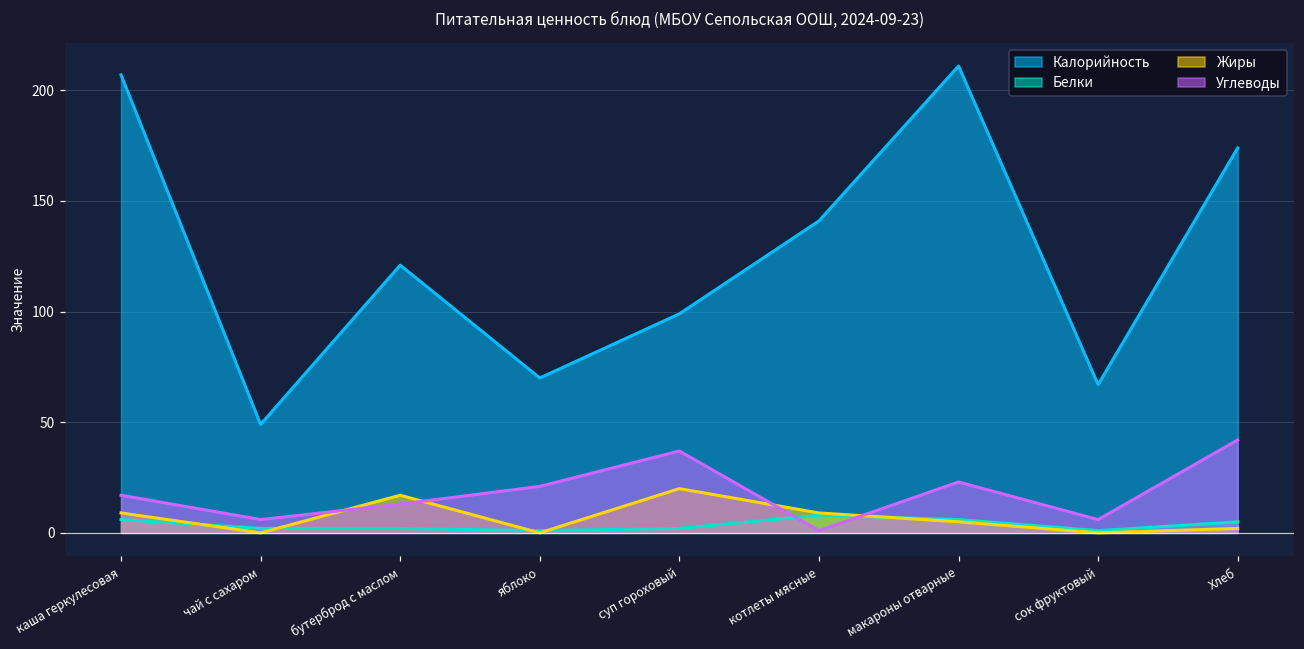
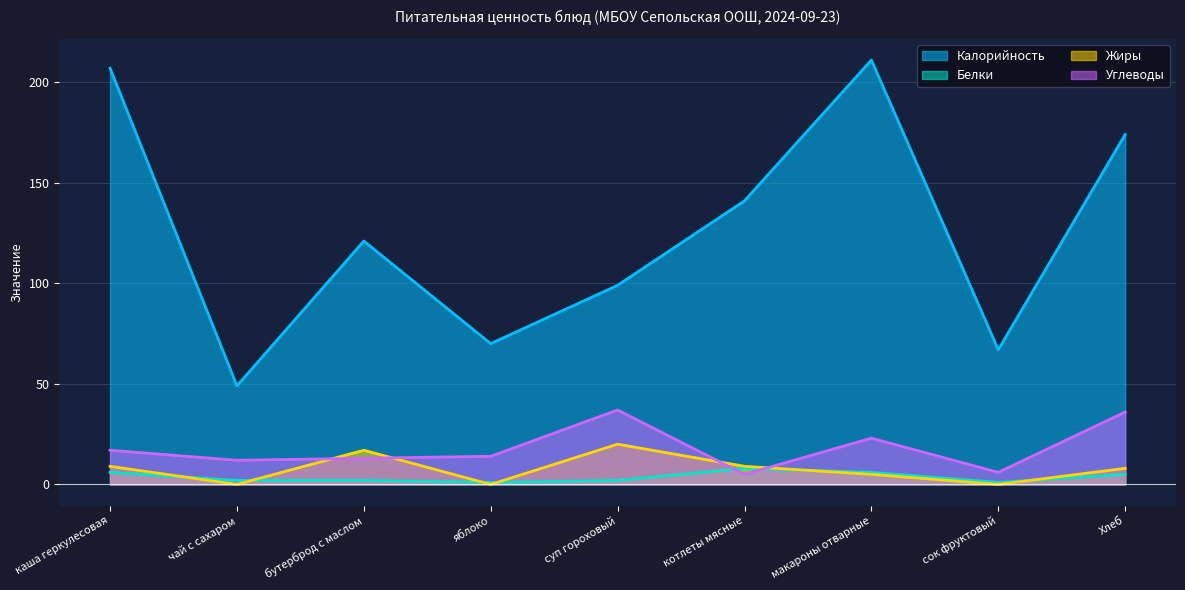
  {
    "Жиры": {
      "каша геркулесовая": 9,
      "чай с сахаром": 0,
      "бутерброд с маслом": 17,
      "суп гороховый": 20,
-     "Хлеб": 2
+     "Хлеб": 8
    },
    "Углеводы": {
      "каша геркулесовая": 17,
-     "чай с сахаром": 6,
+     "чай с сахаром": 12,
      "бутерброд с маслом": 13,
-     "яблоко": 21,
+     "яблоко": 14,
      "суп гороховый": 37,
-     "котлеты мясные": 1,
+     "котлеты мясные": 5,
      "макароны отварные": 23,
      "сок фруктовый": 6,
-     "Хлеб": 42
+     "Хлеб": 36
    }
  }
